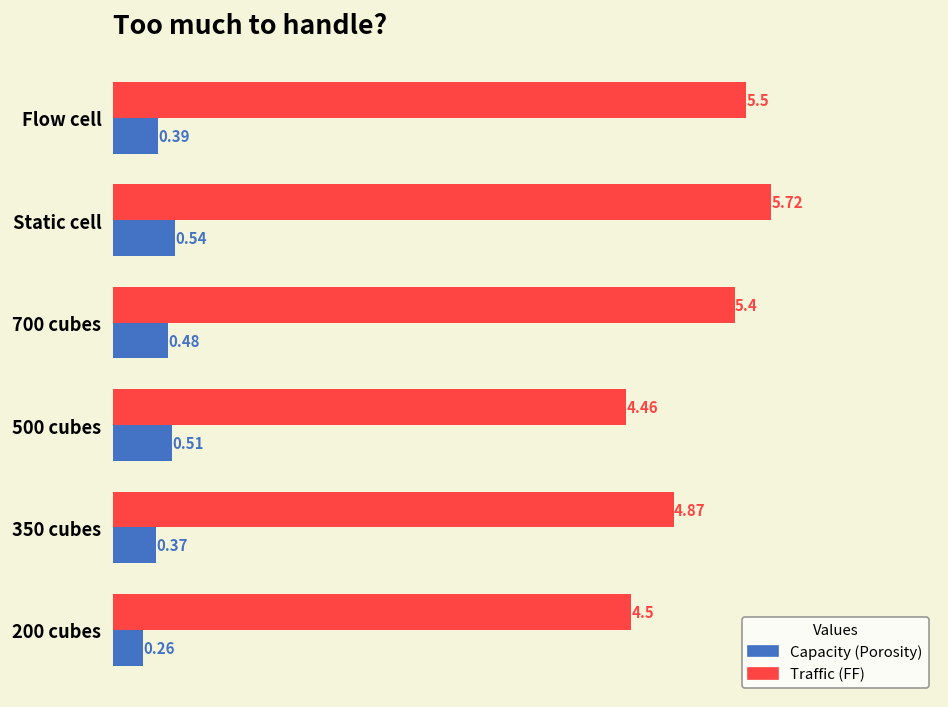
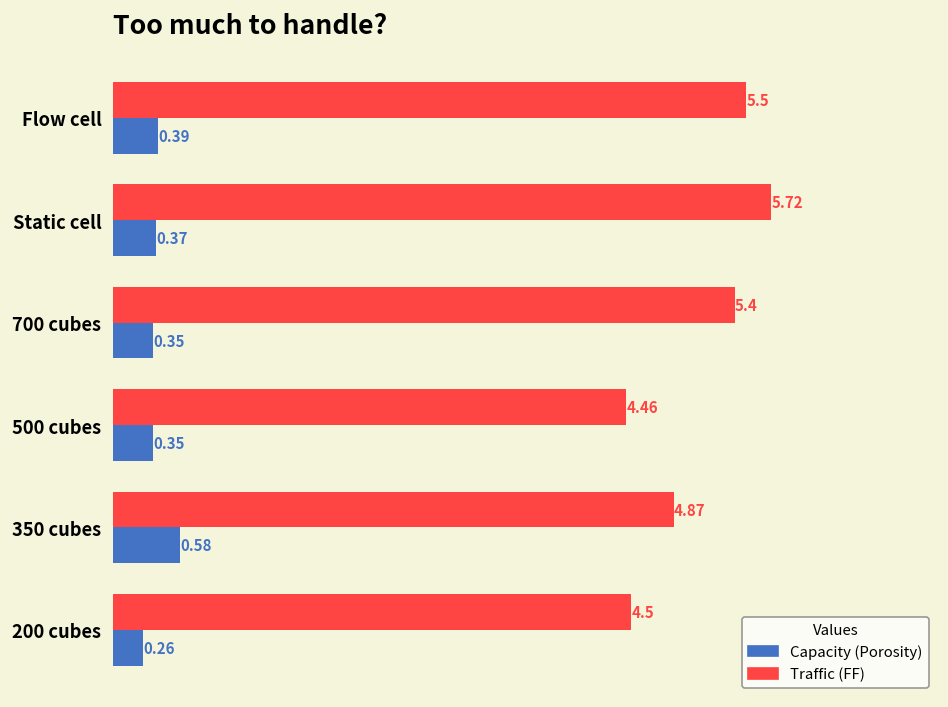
  {
    "Capacity (Porosity)": {
      "Flow cell": 0.39,
-     "Static cell": 0.54,
-     "700 cubes": 0.48,
-     "500 cubes": 0.51,
-     "350 cubes": 0.37,
+     "Static cell": 0.37,
+     "700 cubes": 0.35,
+     "500 cubes": 0.35,
+     "350 cubes": 0.58,
      "200 cubes": 0.26
    },
    "Traffic (FF)": {
      "Flow cell": 5.5,
      "Static cell": 5.72,
      "700 cubes": 5.4,
      "500 cubes": 4.46,
      "350 cubes": 4.87,
      "200 cubes": 4.5
    }
  }
